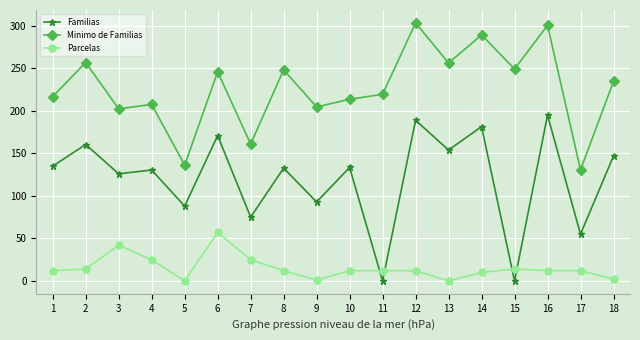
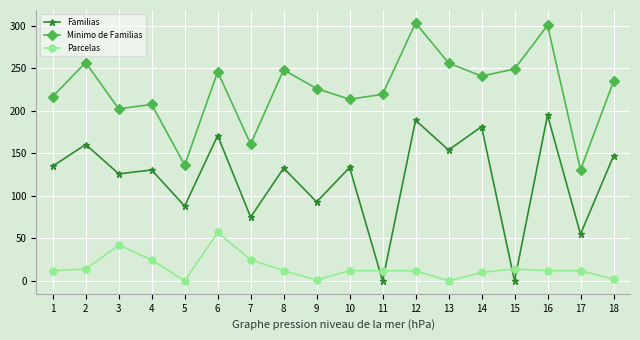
  {
    "Familias": {
      "1": 140,
      "2": 160,
      "3": 130,
      "4": 130,
      "5": 90,
      "6": 170,
      "7": 80,
      "8": 130,
      "9": 90,
      "10": 130,
      "11": 0,
      "12": 190,
      "13": 150,
      "14": 180,
      "15": 0,
      "16": 200,
      "17": 60,
      "18": 150
    },
    "Minimo de Familias": {
      "1": 220,
      "2": 260,
      "3": 200,
      "4": 210,
      "5": 140,
      "6": 250,
      "7": 160,
      "8": 250,
-     "9": 200,
+     "9": 230,
      "10": 210,
      "11": 220,
      "12": 300,
      "13": 260,
-     "14": 290,
+     "14": 240,
      "15": 250,
      "16": 300,
      "17": 130,
      "18": 230
    },
    "Parcelas": {
      "1": 10,
      "2": 10,
      "3": 40,
      "4": 20,
      "5": 0,
      "6": 60,
      "7": 30,
      "8": 10,
      "9": 0,
      "10": 10,
      "11": 10,
      "12": 10,
      "13": 0,
      "14": 10,
      "15": 10,
      "16": 10,
      "17": 10,
      "18": 0
    }
  }
